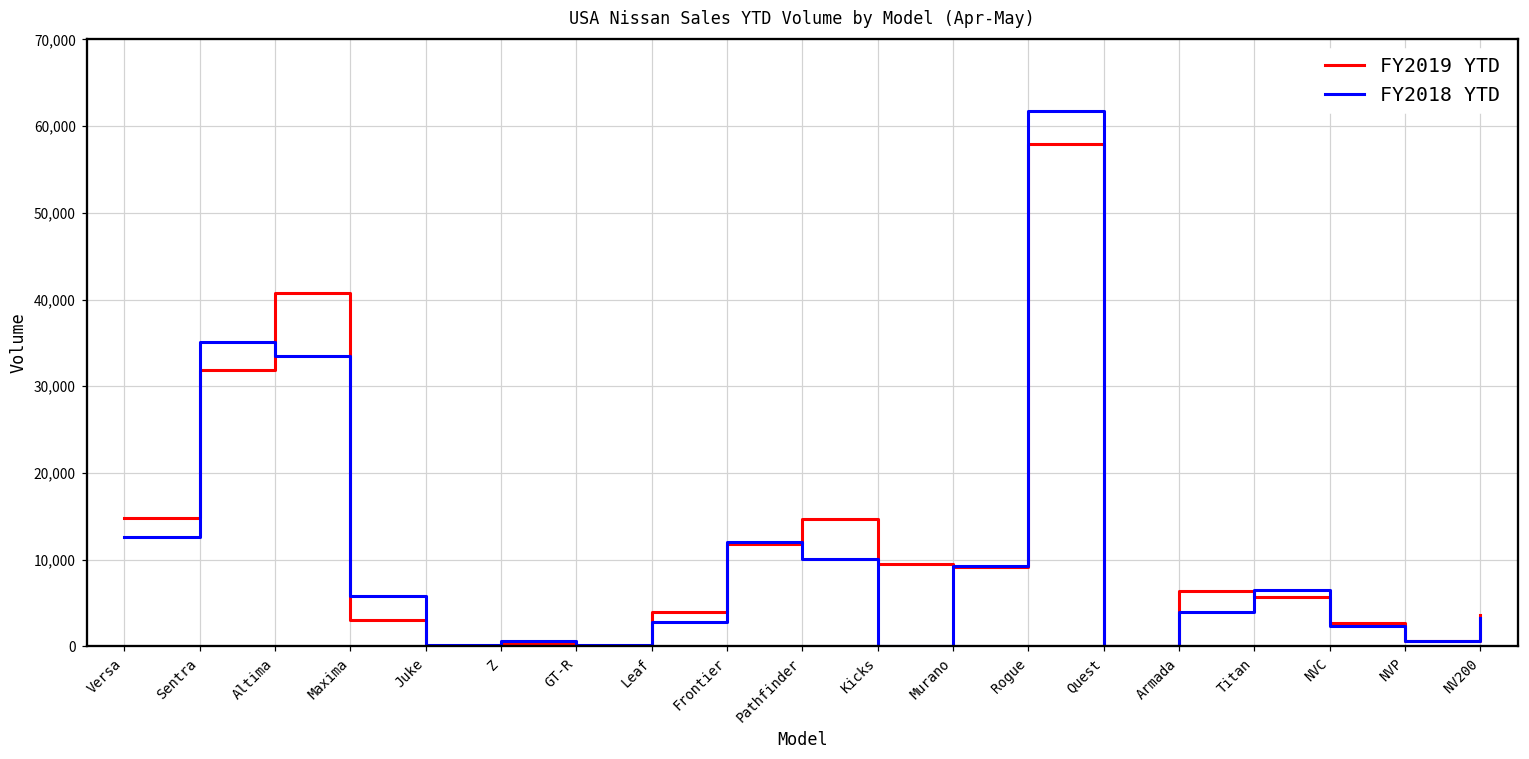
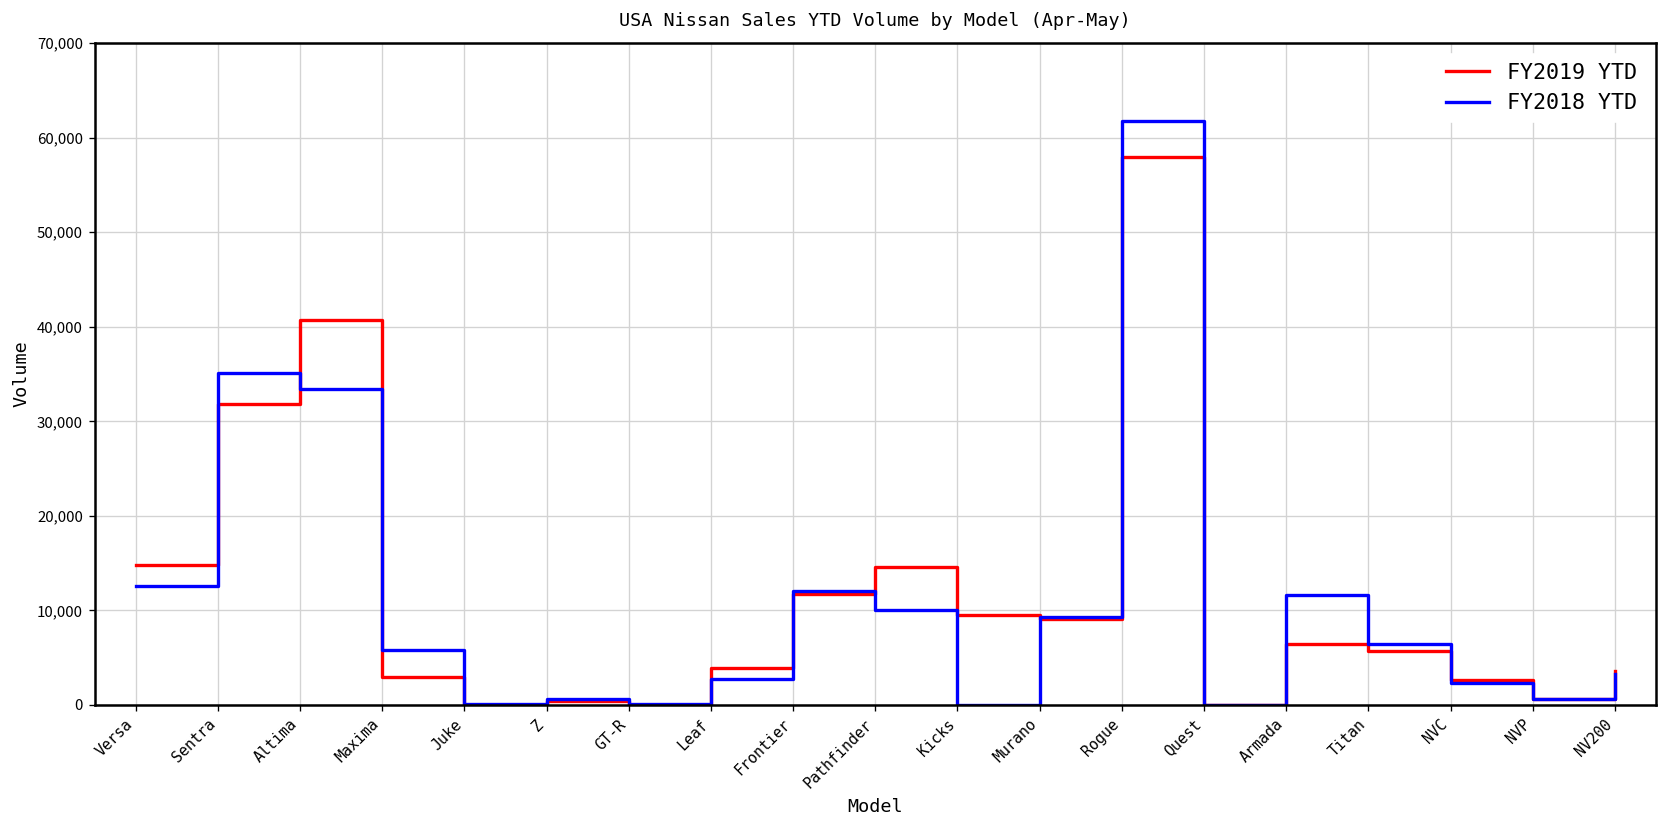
  {
    "FY2019 YTD": {
      "Versa": "15,000",
      "Sentra": "32,000",
      "Altima": "41,000",
      "Maxima": "3,000",
      "Leaf": "4,000",
      "Pathfinder": "15,000",
      "Kicks": "10,000",
      "Rogue": "58,000",
      "Armada": "6,000",
      "Titan": "6,000",
      "NVC": "3,000"
    },
    "FY2018 YTD": {
      "Versa": "13,000",
      "Sentra": "35,000",
      "Altima": "33,000",
      "Maxima": "6,000",
      "Leaf": "3,000",
      "Pathfinder": "10,000",
      "Kicks": "0",
      "Rogue": "62,000",
-     "Armada": "4,000",
+     "Armada": "12,000",
      "Titan": "6,000",
      "NVC": "2,000"
    }
  }
